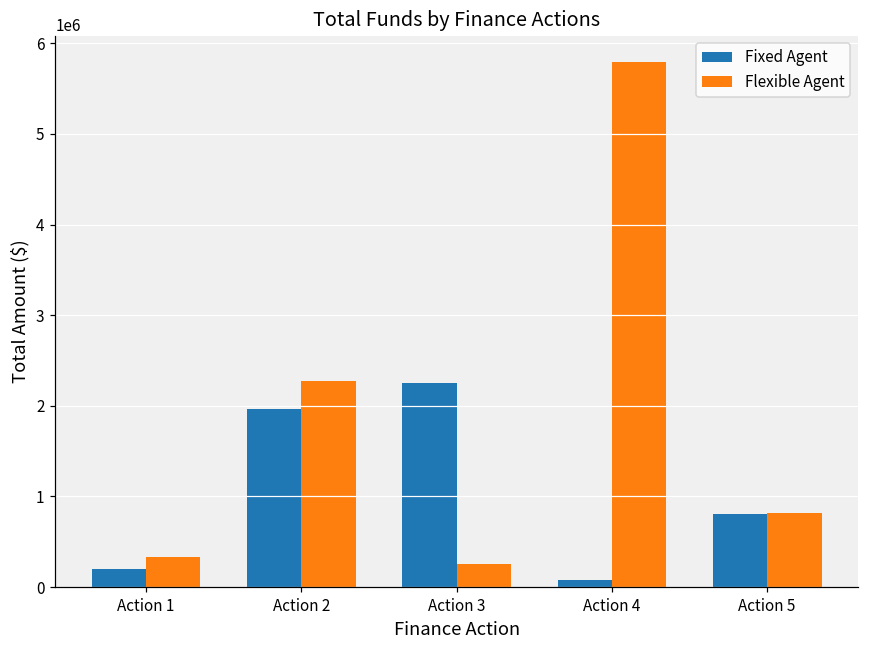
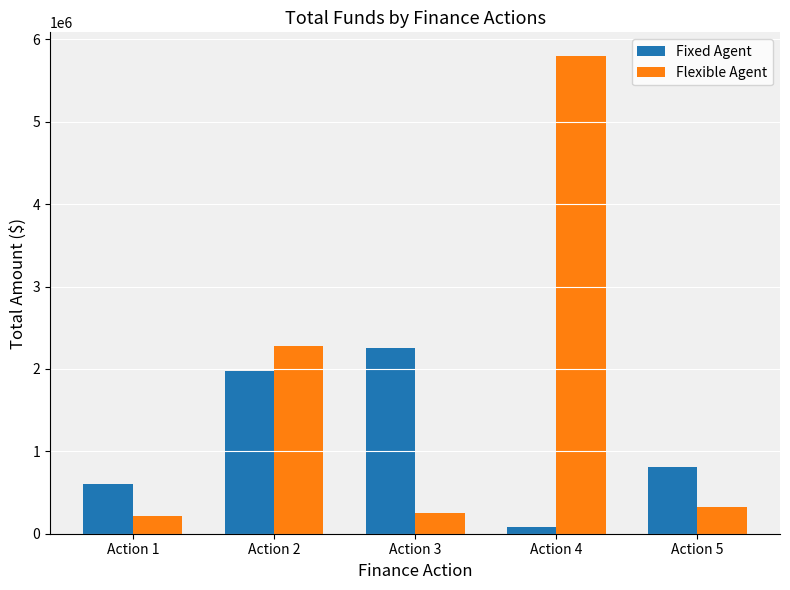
  {
    "Fixed Agent": {
-     "Action 1": 200000,
+     "Action 1": 600000,
      "Action 2": 2000000,
      "Action 3": 2300000,
      "Action 4": 100000,
      "Action 5": 800000
    },
    "Flexible Agent": {
-     "Action 1": 300000,
+     "Action 1": 200000,
      "Action 2": 2300000,
      "Action 3": 300000,
      "Action 4": 5800000,
-     "Action 5": 800000
+     "Action 5": 300000
    }
  }
